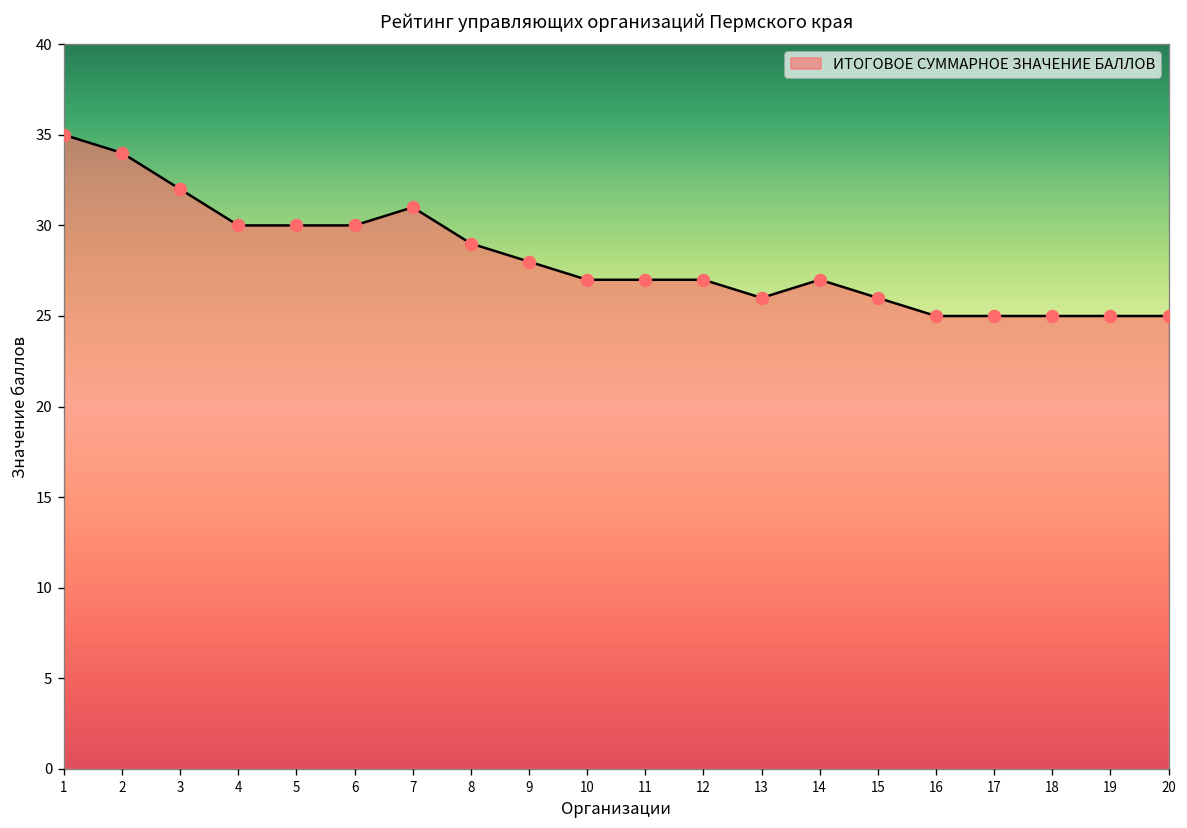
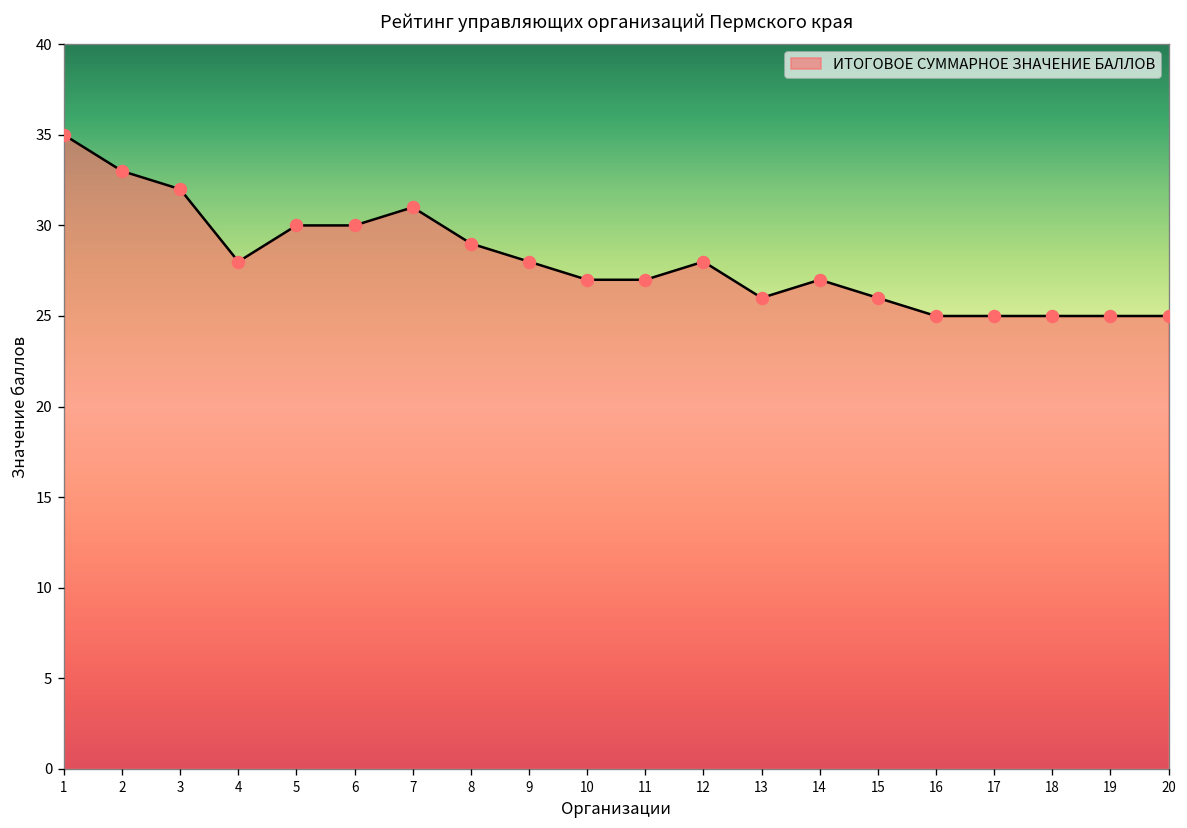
  {
    "1": 35,
-   "2": 34,
+   "2": 33,
    "3": 32,
-   "4": 30,
+   "4": 28,
    "5": 30,
    "6": 30,
    "7": 31,
    "8": 29,
    "9": 28,
    "10": 27,
    "11": 27,
-   "12": 27,
+   "12": 28,
    "13": 26,
    "14": 27,
    "15": 26,
    "16": 25,
    "17": 25,
    "18": 25,
    "19": 25,
    "20": 25
  }
